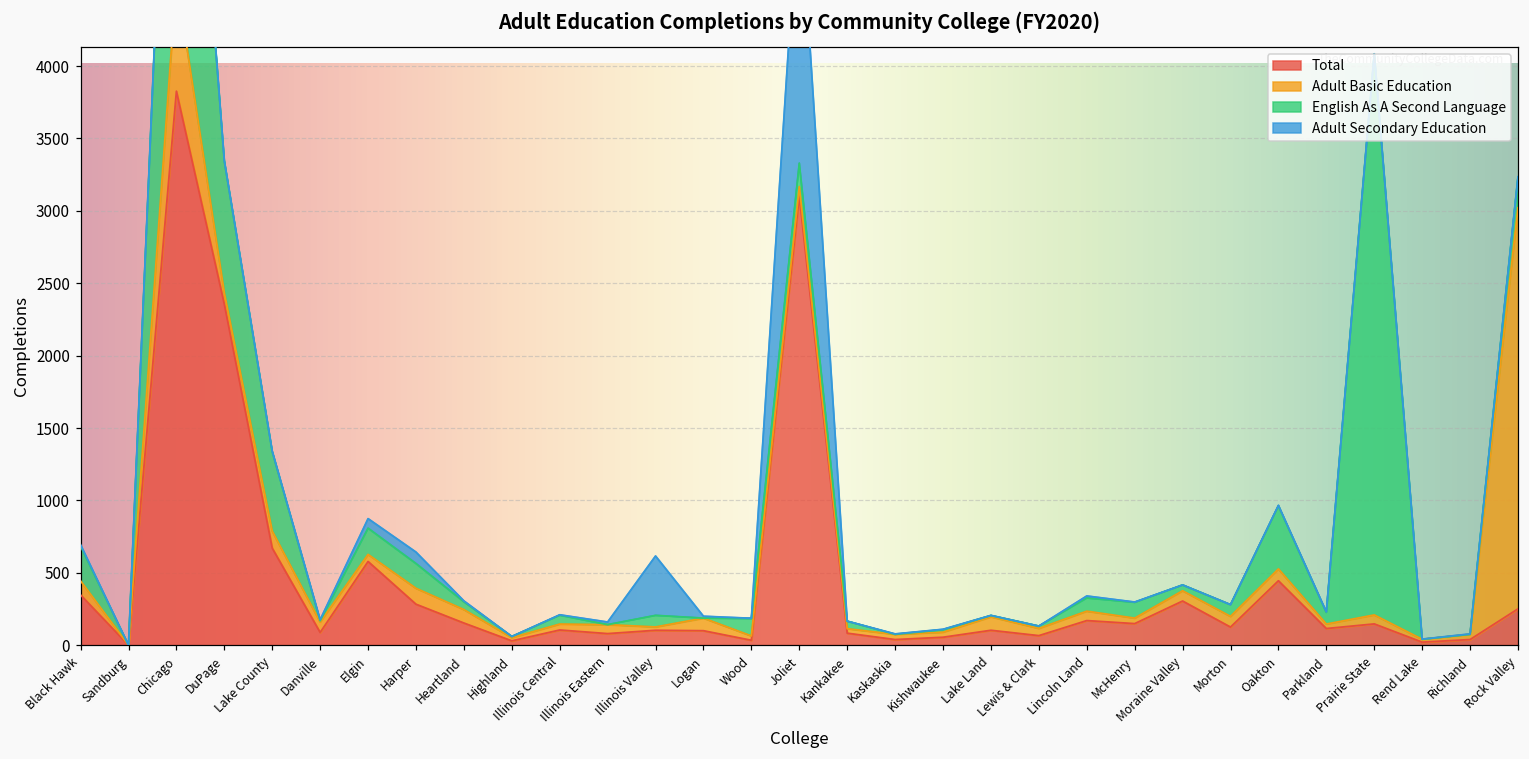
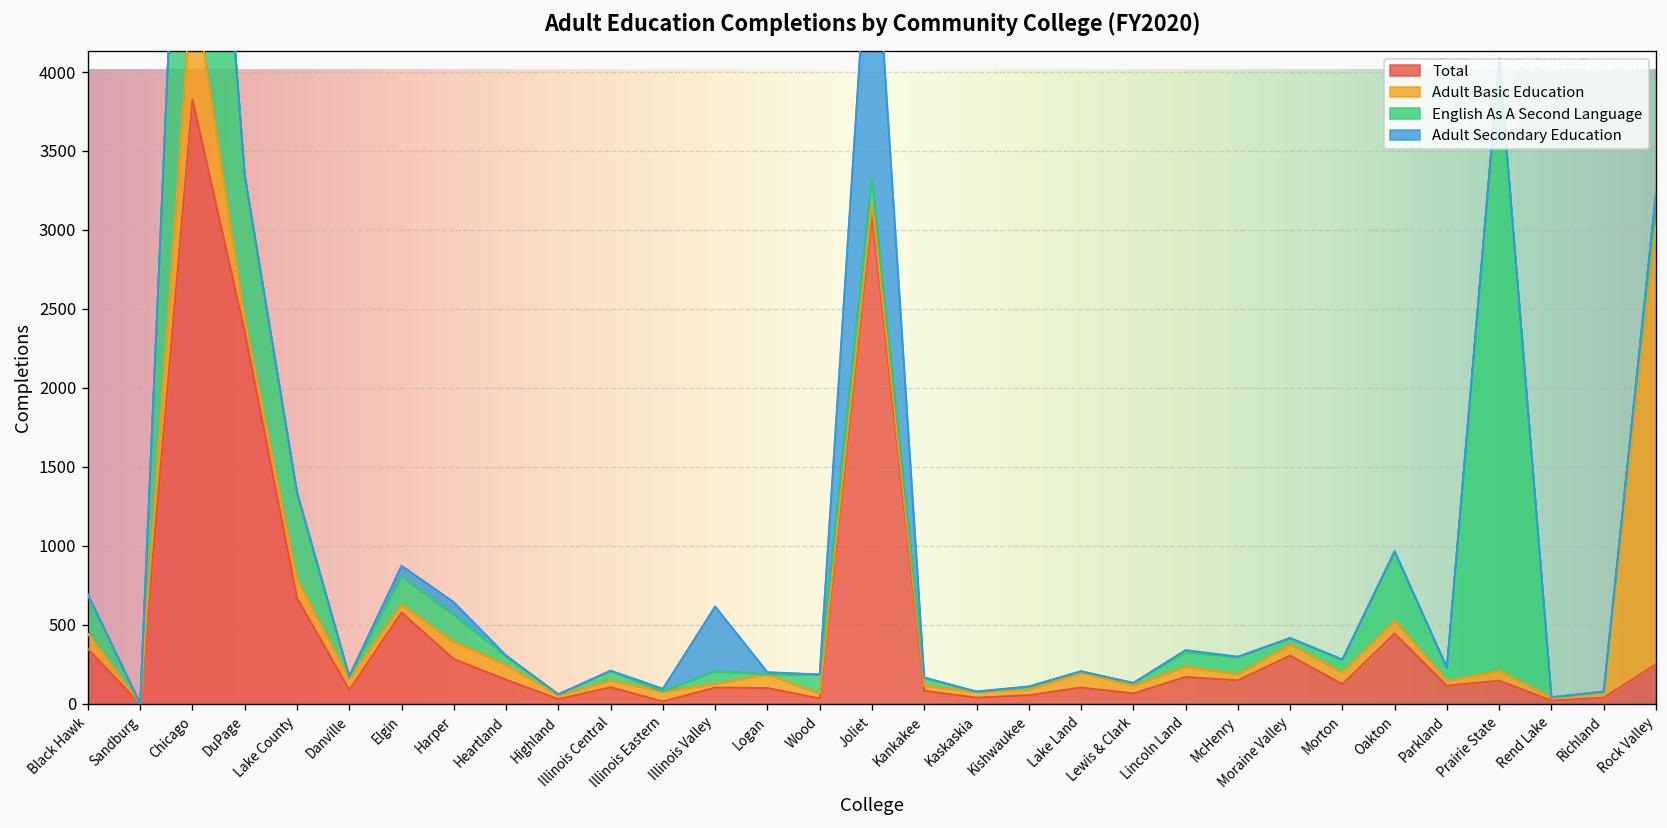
  {
    "Total": {
      "Black Hawk": 350,
      "Chicago": 3830,
      "DuPage": 2360,
      "Lake County": 670,
      "Danville": 90,
      "Elgin": 580,
      "Harper": 280,
      "Heartland": 150,
      "Highland": 30,
      "Illinois Central": 110,
-     "Illinois Eastern": 80,
+     "Illinois Eastern": 20,
      "Illinois Valley": 100,
      "Logan": 100,
      "Wood": 30,
      "Joliet": 3100,
      "Kankakee": 80,
      "Kaskaskia": 40,
      "Kishwaukee": 60,
      "Lake Land": 100,
      "Lewis & Clark": 70,
      "Lincoln Land": 170,
      "McHenry": 150,
      "Moraine Valley": 310,
      "Morton": 130,
      "Oakton": 450,
      "Parkland": 120,
      "Prairie State": 150,
      "Rend Lake": 20,
      "Richland": 40,
      "Rock Valley": 250
    },
    "Adult Basic Education": {
      "Black Hawk": 100,
      "DuPage": 80,
      "Lake County": 120,
      "Elgin": 50,
      "Harper": 110,
      "Heartland": 90,
      "Illinois Central": 40,
      "Illinois Valley": 20,
      "Wood": 30,
      "Joliet": 60,
      "Kankakee": 30,
      "Lincoln Land": 70,
      "McHenry": 40,
      "Moraine Valley": 70,
      "Morton": 70,
      "Oakton": 80,
      "Parkland": 30,
      "Prairie State": 60,
      "Rock Valley": 2770
    },
    "English As A Second Language": {
      "Elgin": 180,
      "Harper": 170,
      "Illinois Valley": 80,
      "Joliet": 160
    },
    "Adult Secondary Education": {
      "Elgin": 70,
      "Harper": 80,
      "Illinois Valley": 410
    }
  }
